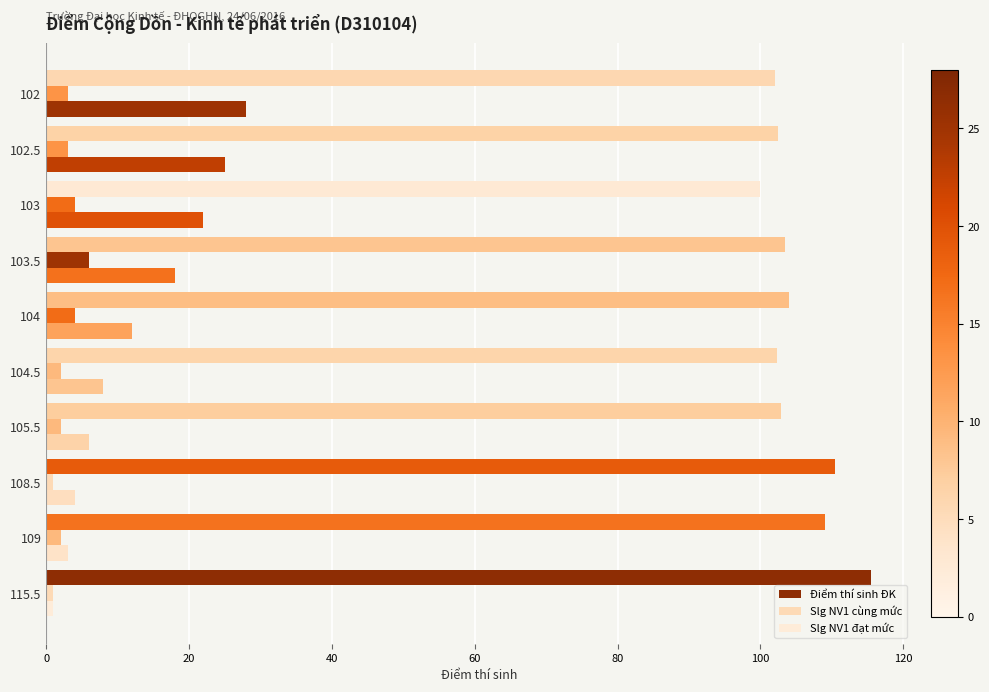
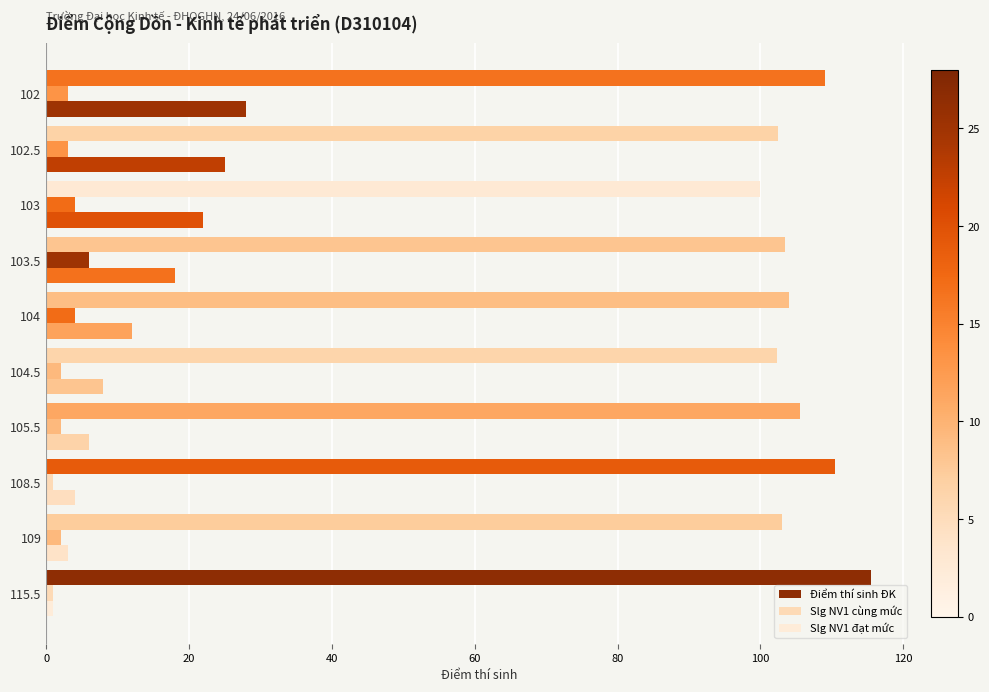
  {
    "Điểm thí sinh ĐK": {
-     "102": 102,
+     "102": 109,
      "102.5": 103,
      "103": 100,
      "103.5": 104,
      "104": 104,
      "104.5": 102,
-     "105.5": 103,
+     "105.5": 106,
      "108.5": 111,
-     "109": 109,
+     "109": 103,
      "115.5": 116
    }
  }
